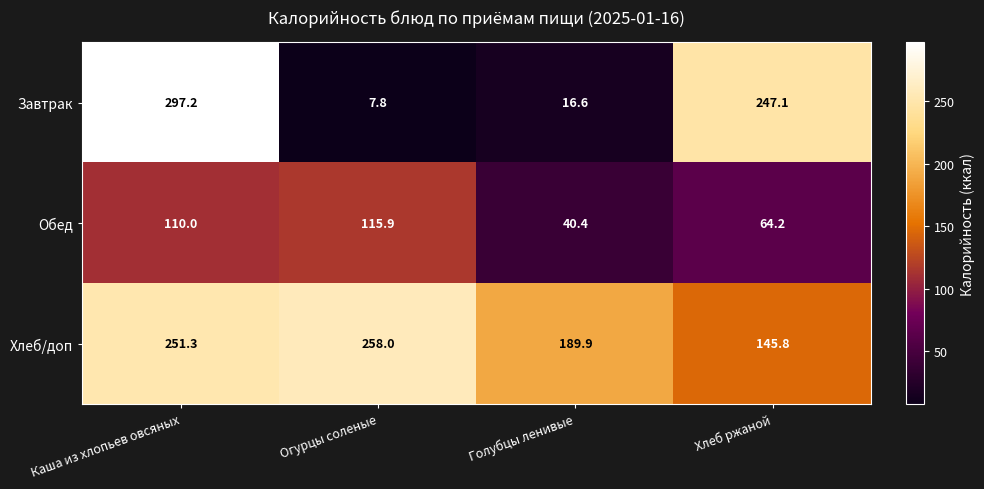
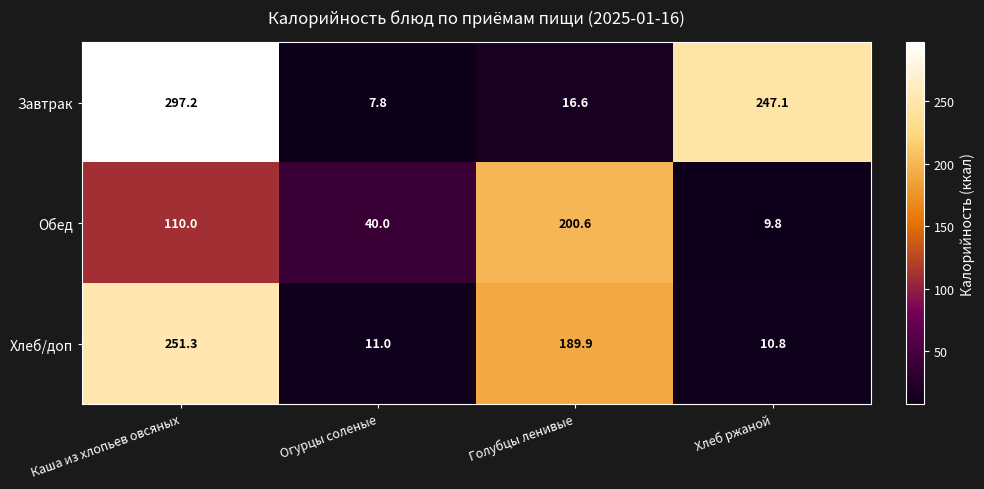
  {
    "Завтрак": {
      "Каша из хлопьев овсяных": 297.2,
      "Огурцы соленые": 7.8,
      "Голубцы ленивые": 16.6,
      "Хлеб ржаной": 247.1
    },
    "Обед": {
      "Каша из хлопьев овсяных": 110.0,
-     "Огурцы соленые": 115.9,
-     "Голубцы ленивые": 40.4,
-     "Хлеб ржаной": 64.2
+     "Огурцы соленые": 40.0,
+     "Голубцы ленивые": 200.6,
+     "Хлеб ржаной": 9.8
    },
    "Хлеб/доп": {
      "Каша из хлопьев овсяных": 251.3,
-     "Огурцы соленые": 258.0,
+     "Огурцы соленые": 11.0,
      "Голубцы ленивые": 189.9,
-     "Хлеб ржаной": 145.8
+     "Хлеб ржаной": 10.8
    }
  }
